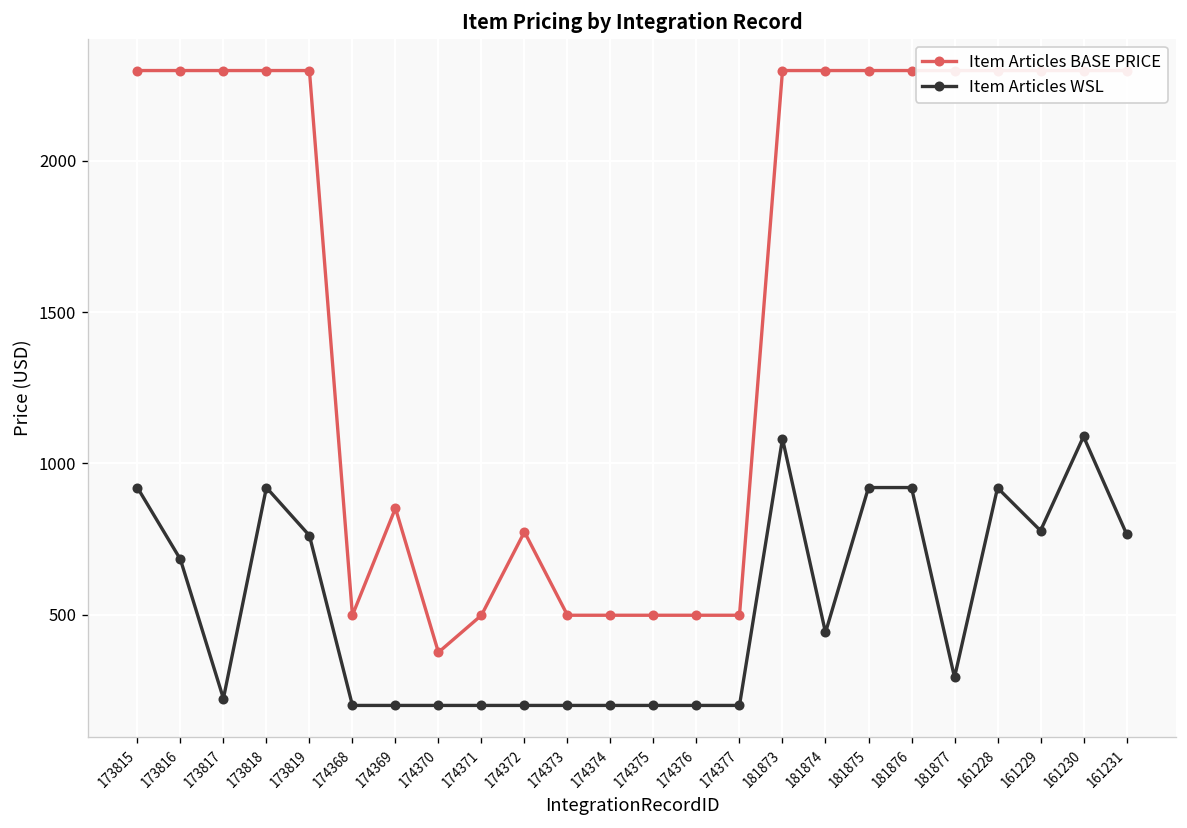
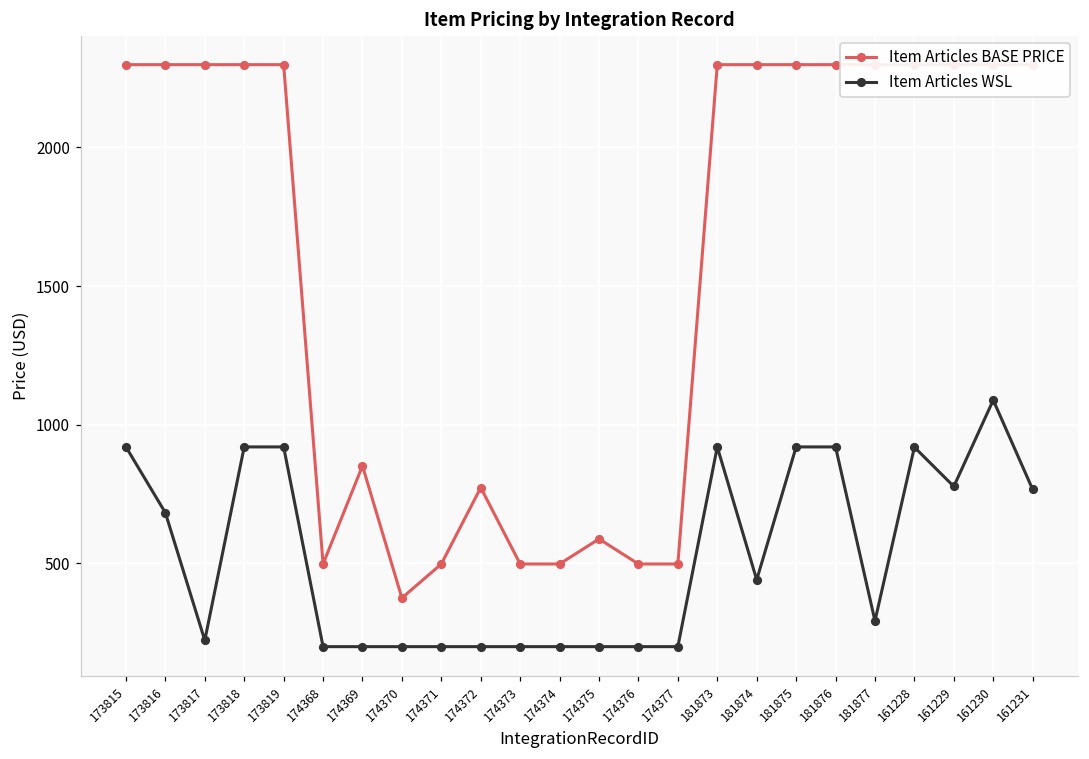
  {
    "Item Articles BASE PRICE": {
      "173815": 2300,
      "173816": 2300,
      "173817": 2300,
      "173818": 2300,
      "173819": 2300,
      "174368": 500,
      "174369": 850,
      "174370": 380,
      "174371": 500,
      "174372": 770,
      "174373": 500,
      "174374": 500,
-     "174375": 500,
+     "174375": 590,
      "174376": 500,
      "174377": 500,
      "181873": 2300,
      "181874": 2300,
      "181875": 2300,
      "181876": 2300
    },
    "Item Articles WSL": {
      "173815": 920,
      "173816": 680,
      "173817": 220,
      "173818": 920,
-     "173819": 760,
+     "173819": 920,
      "174368": 200,
      "174369": 200,
      "174370": 200,
      "174371": 200,
      "174372": 200,
      "174373": 200,
      "174374": 200,
      "174375": 200,
      "174376": 200,
      "174377": 200,
-     "181873": 1080,
+     "181873": 920,
      "181874": 440,
      "181875": 920,
      "181876": 920,
      "181877": 290,
      "161228": 920,
      "161229": 780,
      "161230": 1090,
      "161231": 770
    }
  }
